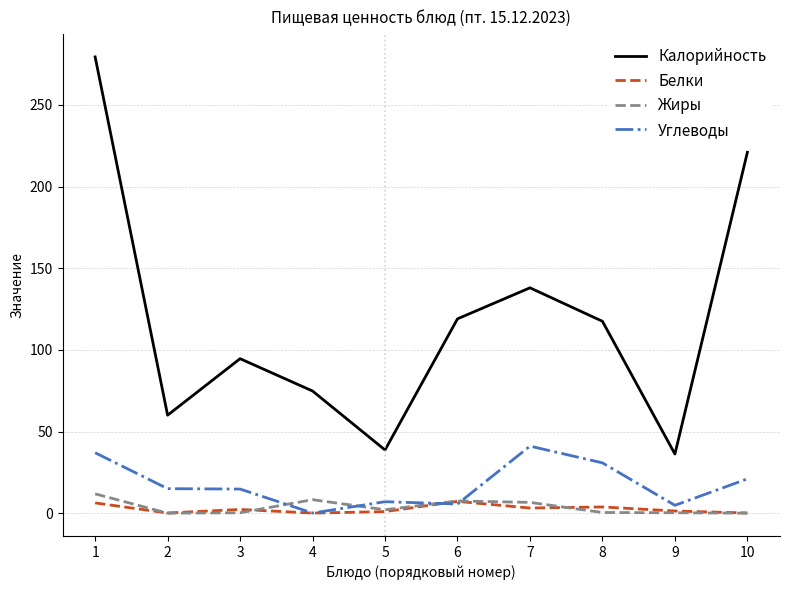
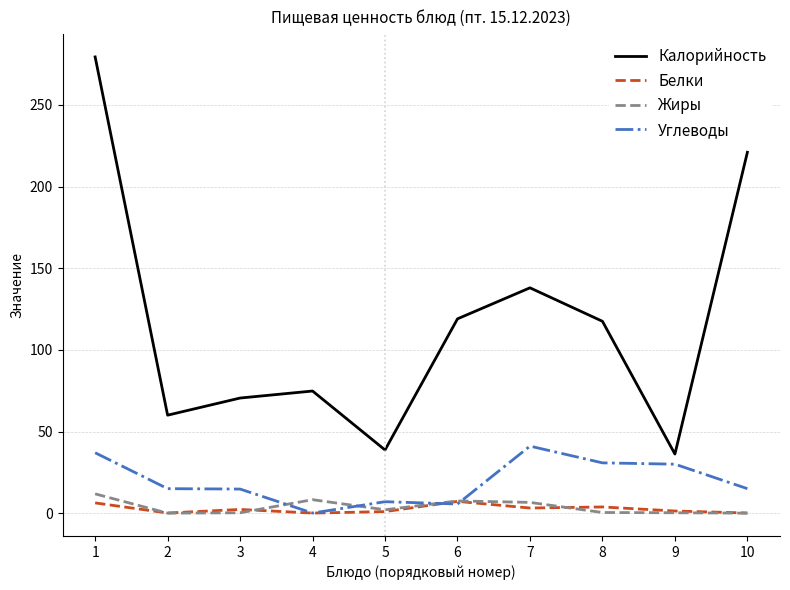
  {
    "Калорийность": {
      "1": 279,
      "2": 60,
-     "3": 95,
+     "3": 71,
      "4": 75,
      "5": 39,
      "6": 119,
      "7": 138,
      "8": 118,
      "9": 36,
      "10": 221
    },
    "Белки": {
      "1": 6,
      "3": 2,
      "7": 3,
      "8": 4
    },
    "Жиры": {
      "1": 12,
      "3": 0,
      "4": 8,
      "7": 7,
      "8": 0
    },
    "Углеводы": {
      "1": 37,
      "2": 15,
      "3": 15,
      "5": 7,
      "6": 6,
      "7": 41,
      "8": 31,
-     "9": 5,
-     "10": 21
+     "9": 30,
+     "10": 15
    }
  }
